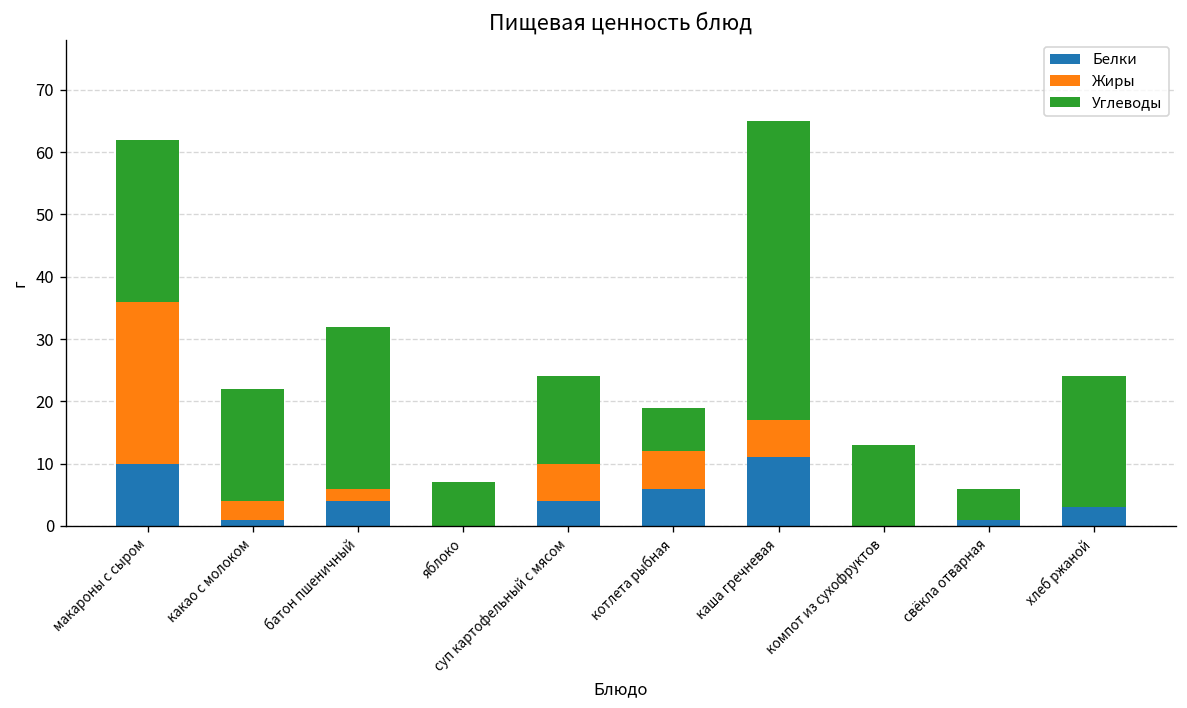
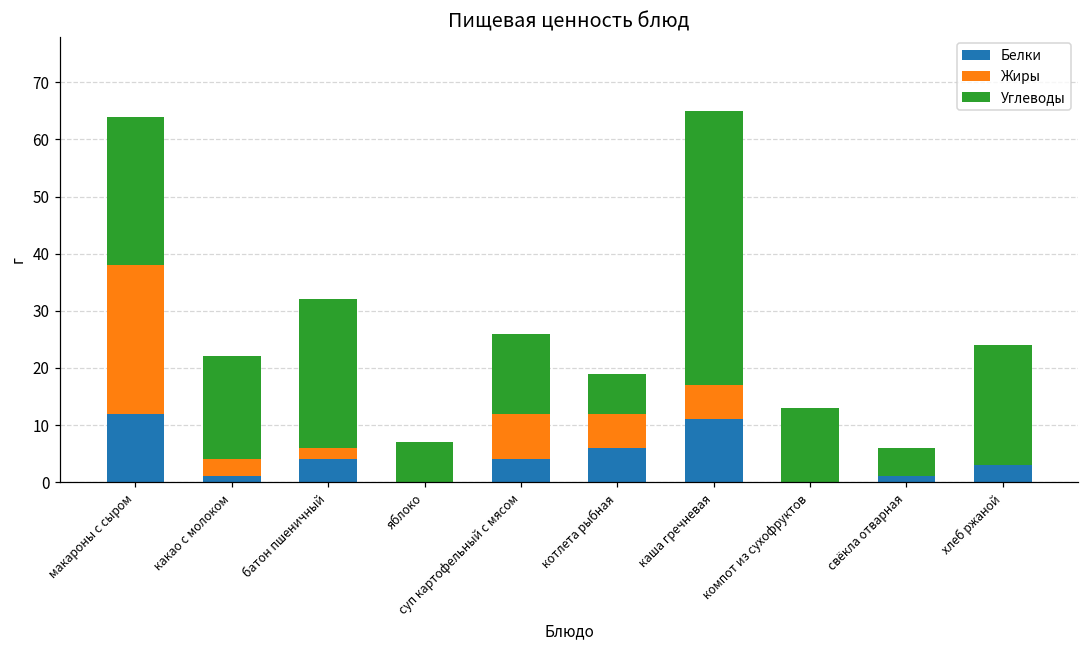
  {
    "Белки": {
-     "макароны с сыром": 10,
+     "макароны с сыром": 12,
      "какао с молоком": 1,
      "батон пшеничный": 4,
      "яблоко": 0,
      "суп картофельный с мясом": 4,
      "котлета рыбная": 6,
      "каша гречневая": 11,
      "компот из сухофруктов": 0,
      "свёкла отварная": 1,
      "хлеб ржаной": 3
    },
    "Жиры": {
      "макароны с сыром": 26,
      "какао с молоком": 3,
      "батон пшеничный": 2,
      "яблоко": 0,
-     "суп картофельный с мясом": 6,
+     "суп картофельный с мясом": 8,
      "котлета рыбная": 6,
      "каша гречневая": 6,
      "компот из сухофруктов": 0,
      "свёкла отварная": 0,
      "хлеб ржаной": 0
    },
    "Углеводы": {
      "макароны с сыром": 26,
      "какао с молоком": 18,
      "батон пшеничный": 26,
      "яблоко": 7,
      "суп картофельный с мясом": 14,
      "котлета рыбная": 7,
      "каша гречневая": 48,
      "компот из сухофруктов": 13,
      "свёкла отварная": 5,
      "хлеб ржаной": 21
    }
  }
